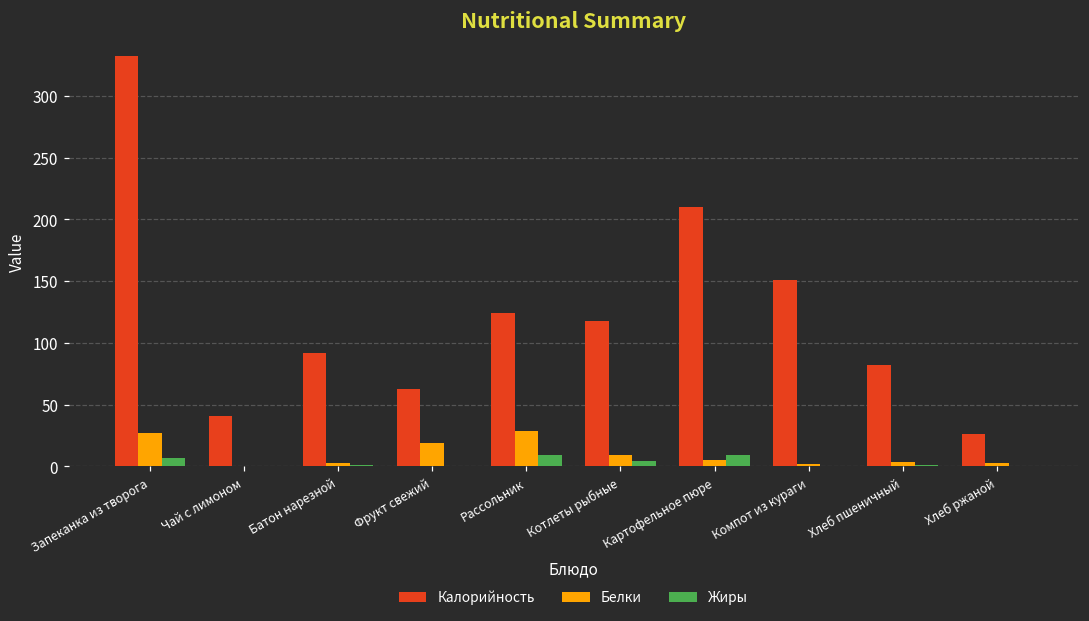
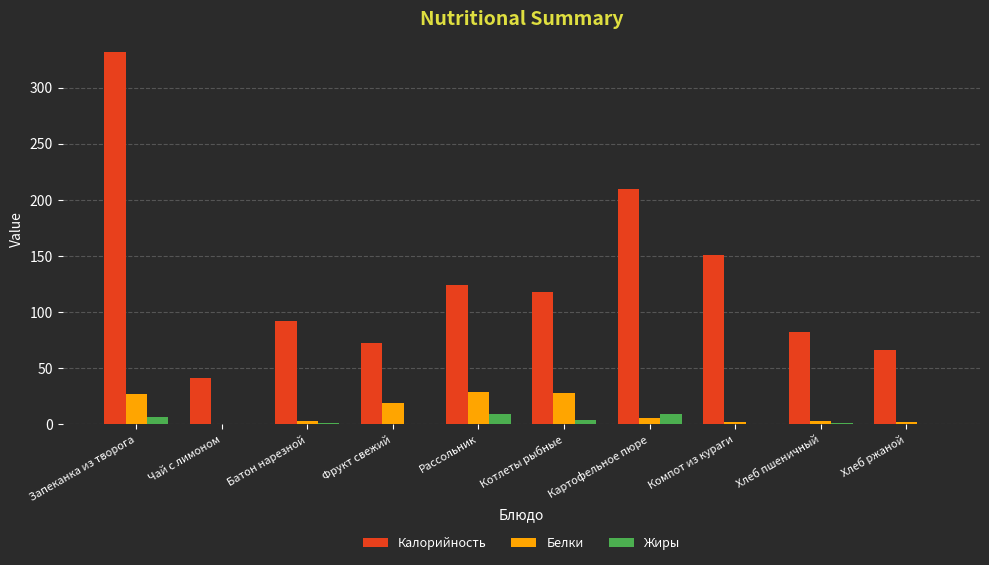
  {
    "Калорийность": {
      "Запеканка из творога": 332,
      "Чай с лимоном": 41,
      "Батон нарезной": 92,
-     "Фрукт свежий": 62,
+     "Фрукт свежий": 72,
      "Рассольник": 124,
      "Котлеты рыбные": 118,
      "Картофельное пюре": 210,
      "Компот из кураги": 151,
      "Хлеб пшеничный": 82,
-     "Хлеб ржаной": 26
+     "Хлеб ржаной": 66
    },
    "Белки": {
      "Запеканка из творога": 27,
      "Батон нарезной": 3,
      "Фрукт свежий": 19,
      "Рассольник": 29,
-     "Котлеты рыбные": 9,
+     "Котлеты рыбные": 28,
      "Картофельное пюре": 5,
      "Хлеб пшеничный": 3,
      "Хлеб ржаной": 2
    },
    "Жиры": {
      "Запеканка из творога": 6,
      "Чай с лимоном": 0,
      "Рассольник": 9,
      "Котлеты рыбные": 4,
      "Картофельное пюре": 9
    }
  }
